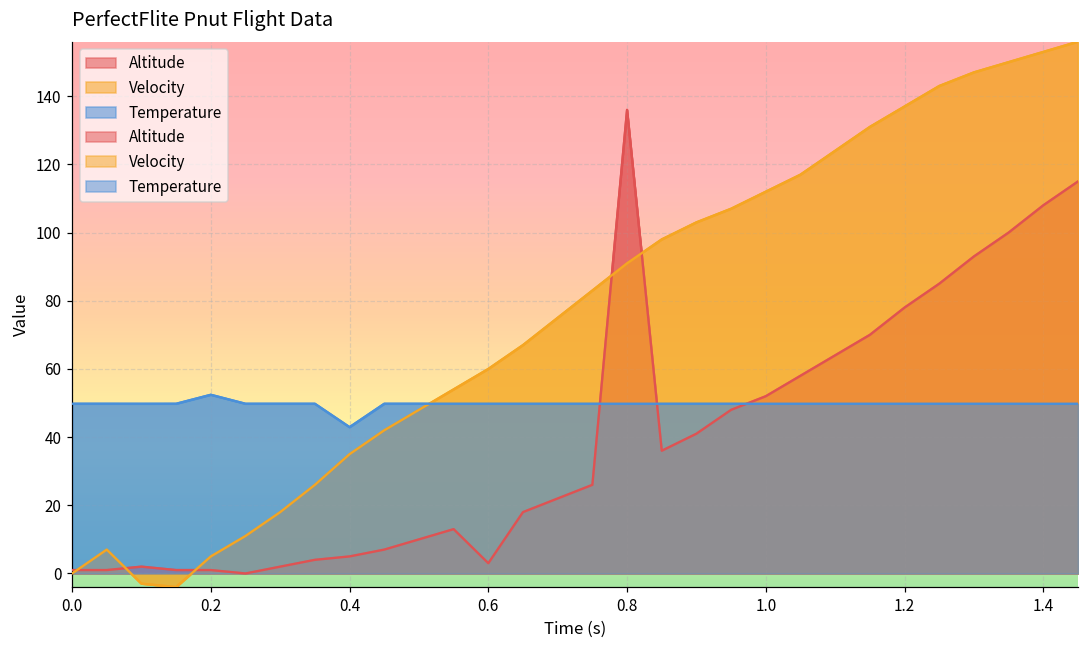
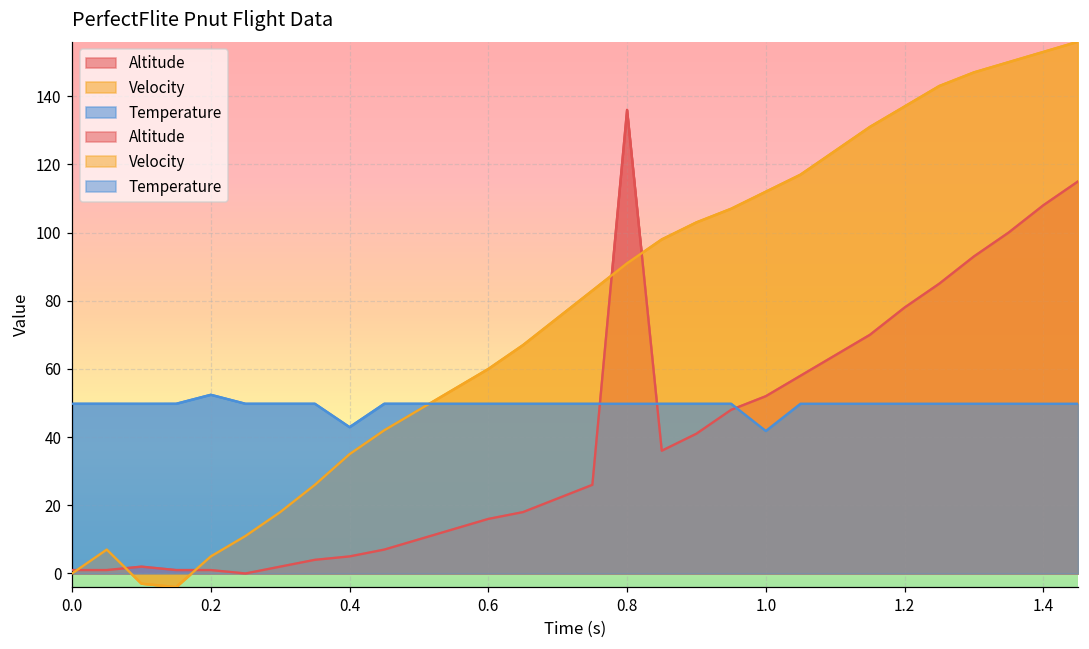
  {
    "Altitude": {
      "0.0": 1,
      "0.2": 1,
      "0.4": 5,
-     "0.6": 3,
+     "0.6": 16,
      "0.8": 136,
      "1.0": 52,
      "1.2": 78,
      "1.4": 108
    },
    "Temperature": {
      "0.0": 50,
      "0.2": 52,
      "0.4": 43,
      "0.6": 50,
      "0.8": 50,
-     "1.0": 50,
+     "1.0": 42,
      "1.2": 50,
      "1.4": 50
    }
  }
